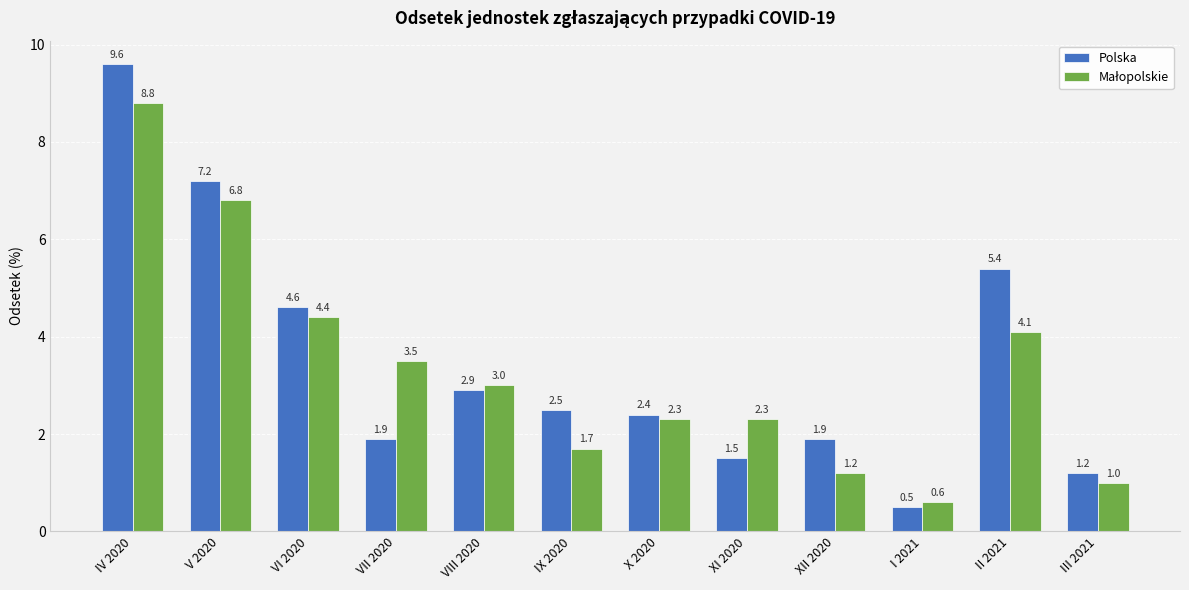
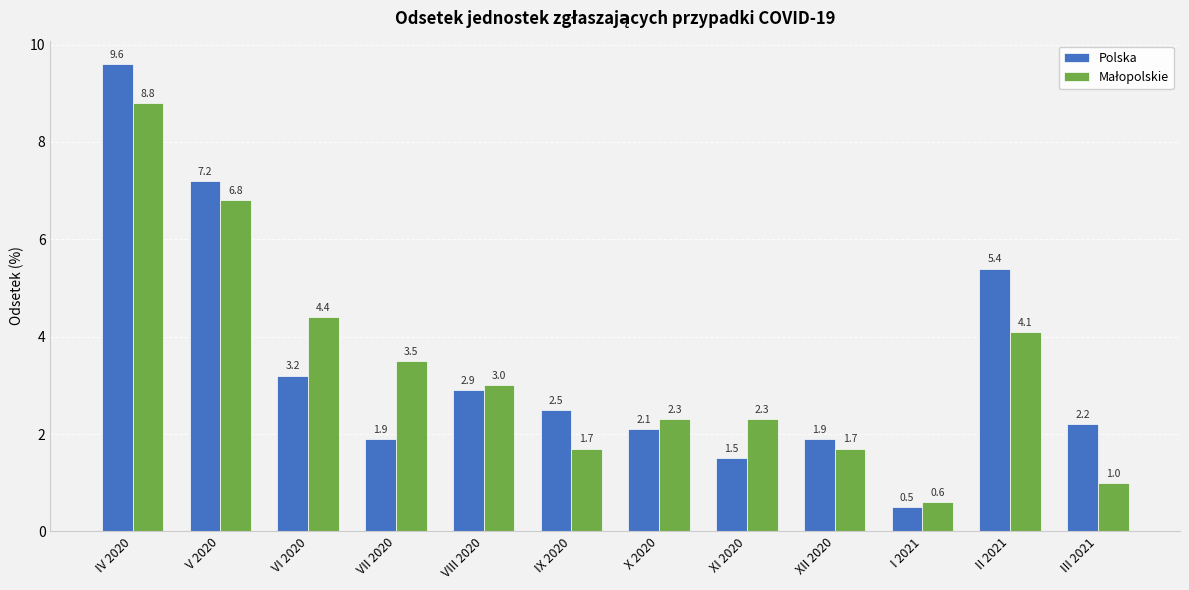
  {
    "Polska": {
      "IV 2020": 9.6,
      "V 2020": 7.2,
-     "VI 2020": 4.6,
+     "VI 2020": 3.2,
      "VII 2020": 1.9,
      "VIII 2020": 2.9,
      "IX 2020": 2.5,
-     "X 2020": 2.4,
+     "X 2020": 2.1,
      "XI 2020": 1.5,
      "XII 2020": 1.9,
      "I 2021": 0.5,
      "II 2021": 5.4,
-     "III 2021": 1.2
+     "III 2021": 2.2
    },
    "Małopolskie": {
      "IV 2020": 8.8,
      "V 2020": 6.8,
      "VI 2020": 4.4,
      "VII 2020": 3.5,
      "VIII 2020": 3.0,
      "IX 2020": 1.7,
      "X 2020": 2.3,
      "XI 2020": 2.3,
-     "XII 2020": 1.2,
+     "XII 2020": 1.7,
      "I 2021": 0.6,
      "II 2021": 4.1,
      "III 2021": 1.0
    }
  }
